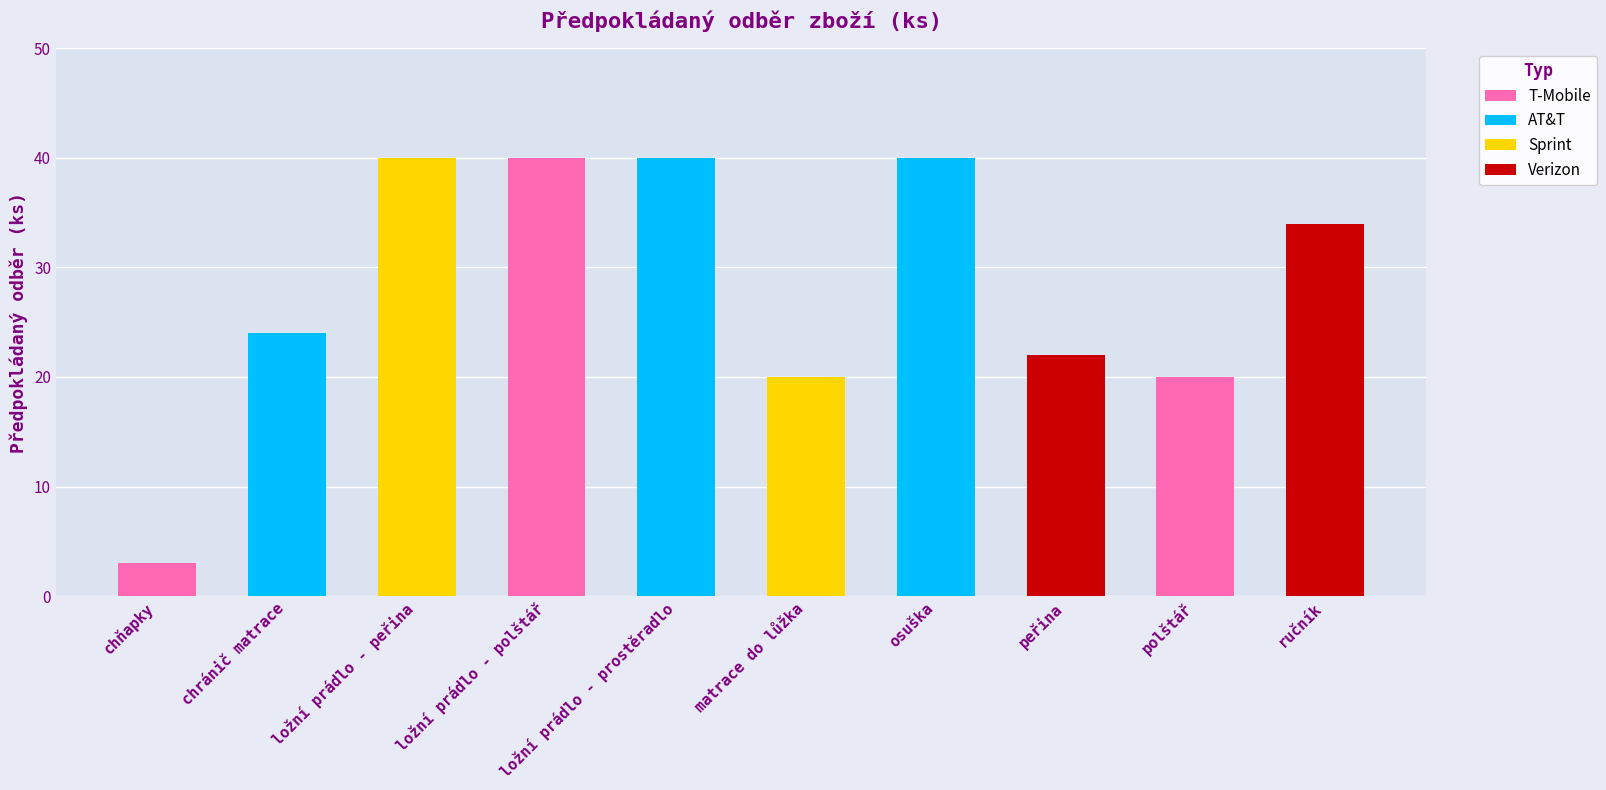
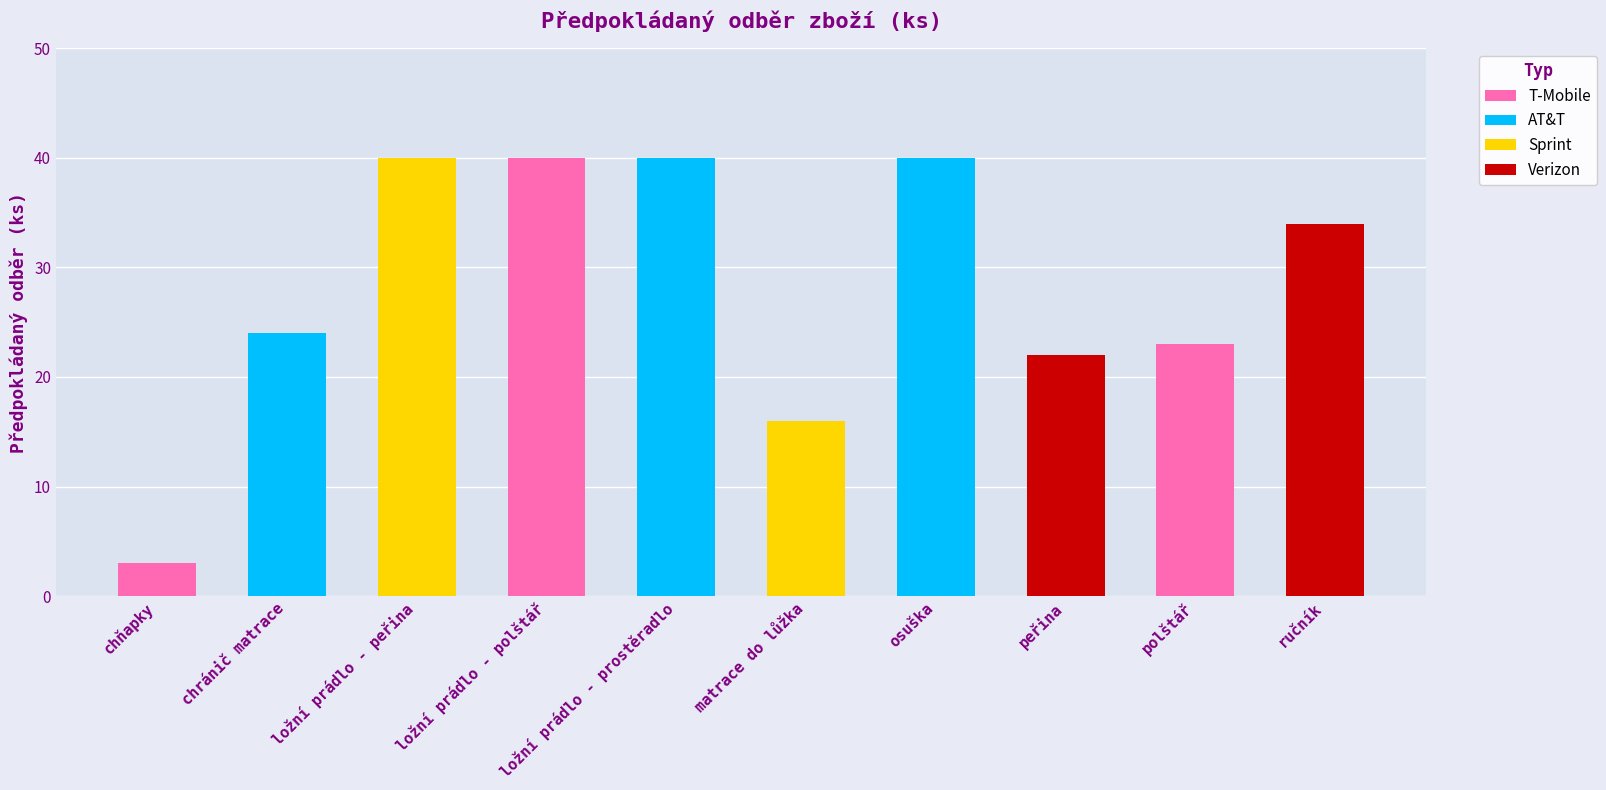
  {
    "chňapky": 3,
    "chránič matrace": 24,
    "ložní prádlo - peřina": 40,
    "ložní prádlo - polštář": 40,
    "ložní prádlo - prostěradlo": 40,
-   "matrace do lůžka": 20,
+   "matrace do lůžka": 16,
    "osuška": 40,
    "peřina": 22,
-   "polštář": 20,
+   "polštář": 23,
    "ručník": 34
  }
